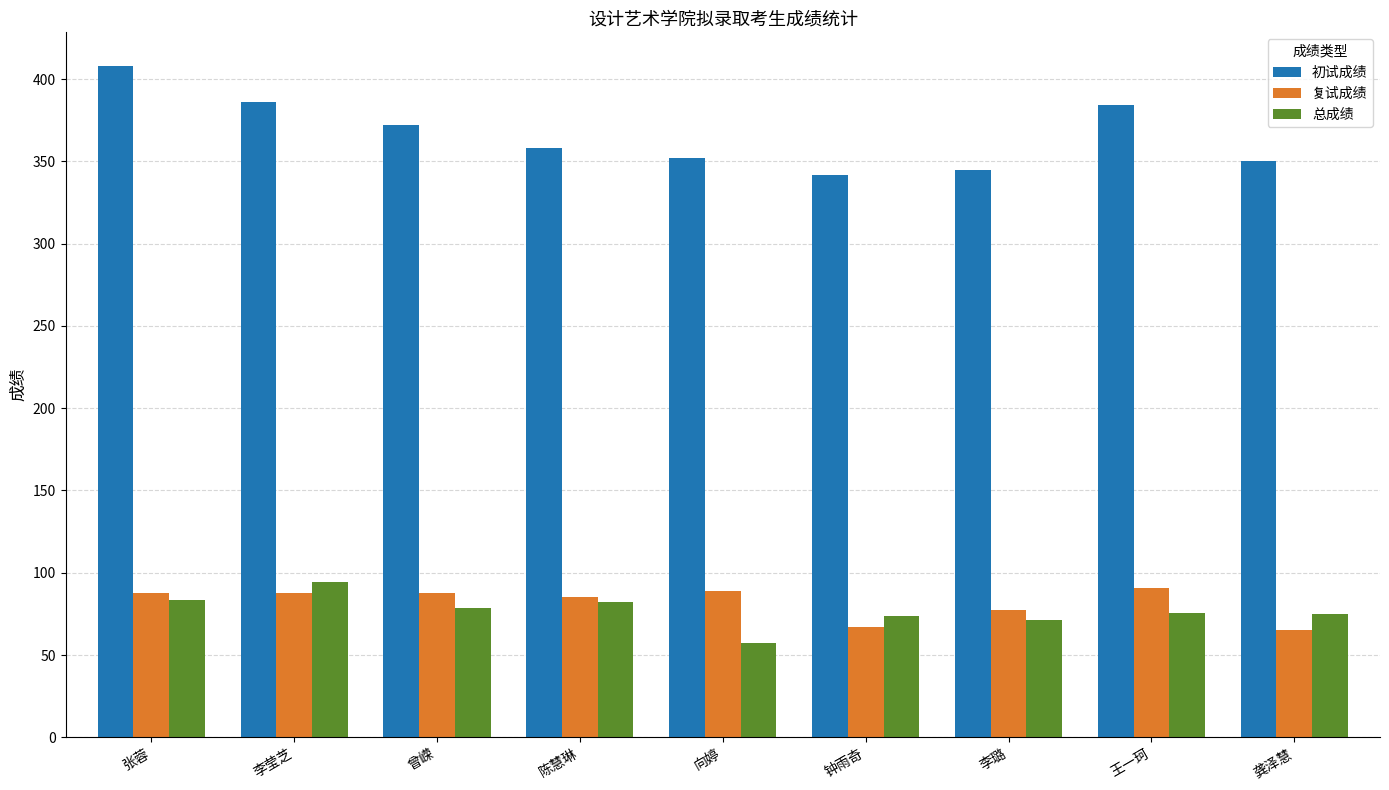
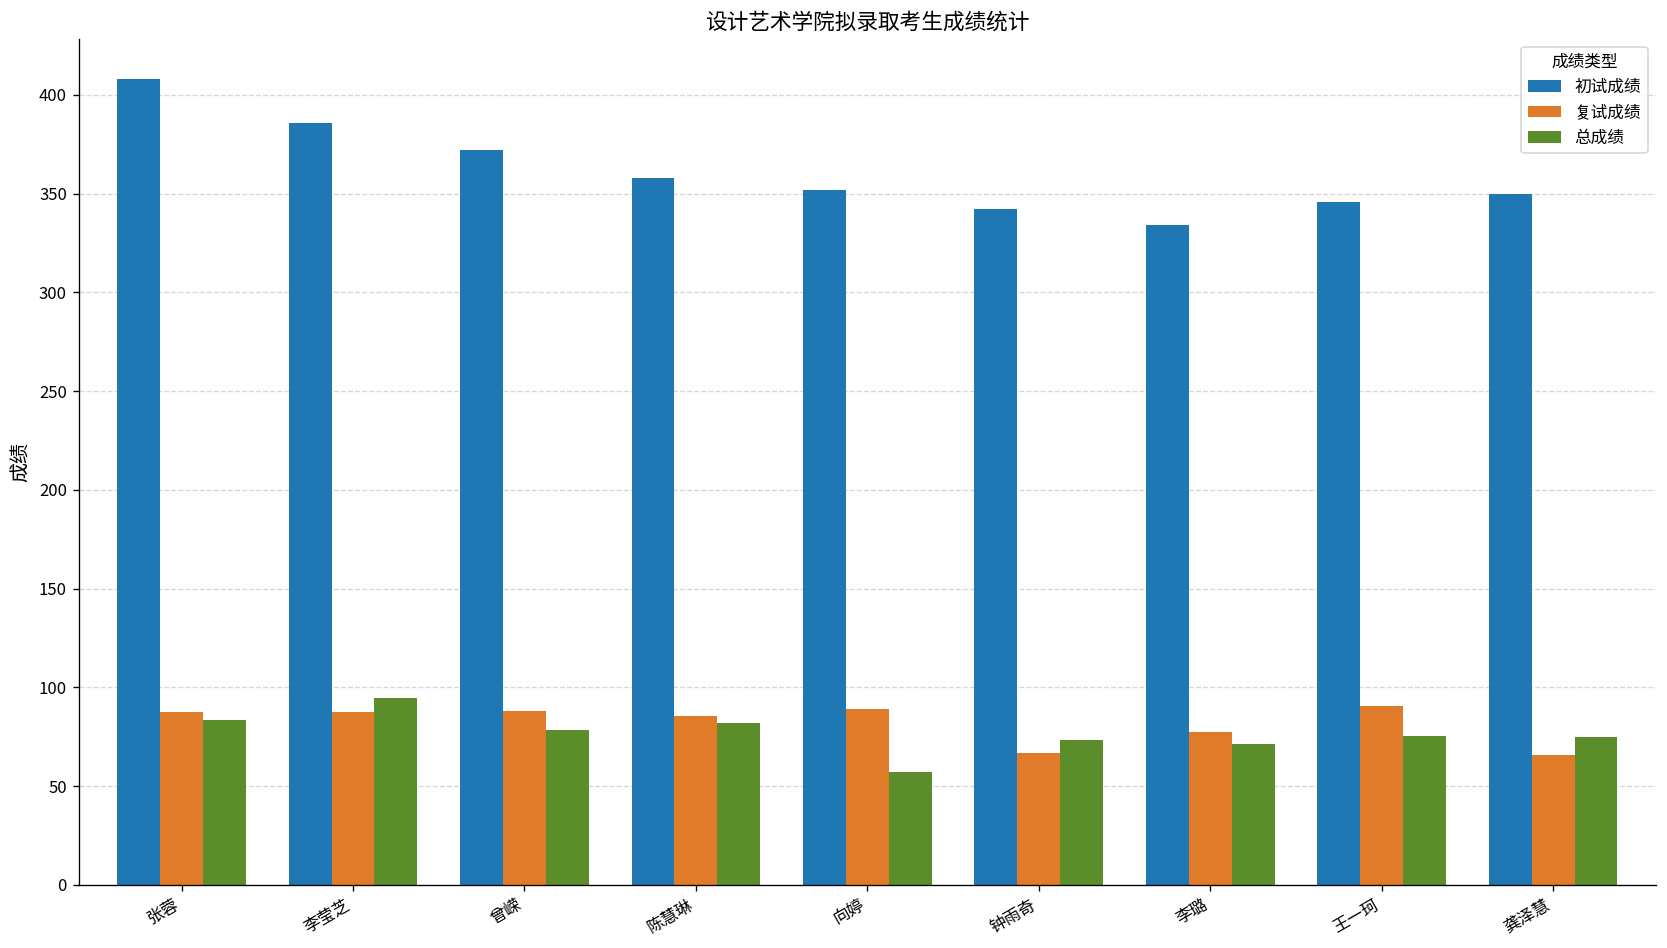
  {
    "初试成绩": {
      "张蓉": 408,
      "李莹芝": 386,
      "曾嵘": 372,
      "陈慧琳": 358,
      "向婷": 352,
      "钟雨奇": 342,
-     "李璐": 345,
-     "王一珂": 384,
+     "李璐": 334,
+     "王一珂": 346,
      "龚泽慧": 350
    },
    "复试成绩": {
      "张蓉": 88,
      "李莹芝": 88,
      "曾嵘": 88,
      "陈慧琳": 86,
      "向婷": 89,
      "钟雨奇": 67,
      "李璐": 78,
      "王一珂": 91,
      "龚泽慧": 66
    },
    "总成绩": {
      "张蓉": 83,
      "李莹芝": 94,
      "曾嵘": 78,
      "陈慧琳": 82,
      "向婷": 57,
      "钟雨奇": 74,
      "李璐": 72,
      "王一珂": 76,
      "龚泽慧": 75
    }
  }
